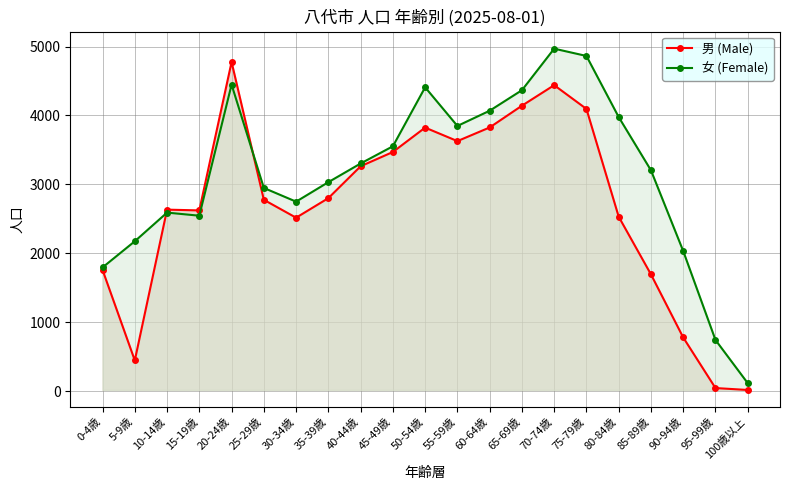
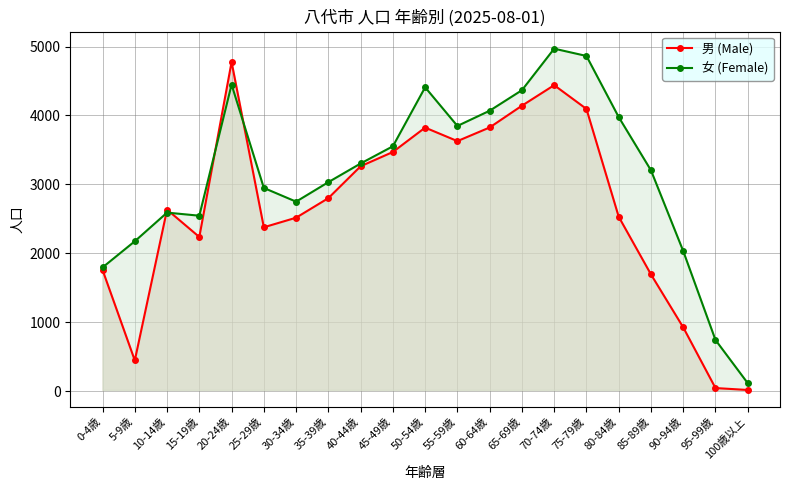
  {
    "男 (Male)": {
      "5-9歳": 400,
      "10-14歳": 2600,
-     "15-19歳": 2600,
+     "15-19歳": 2200,
      "20-24歳": 4800,
-     "25-29歳": 2800,
+     "25-29歳": 2400,
      "30-34歳": 2500,
      "35-39歳": 2800,
      "40-44歳": 3300,
      "45-49歳": 3500,
      "50-54歳": 3800,
      "55-59歳": 3600,
      "60-64歳": 3800,
      "65-69歳": 4100,
      "70-74歳": 4400,
      "75-79歳": 4100,
      "80-84歳": 2500,
      "85-89歳": 1700,
-     "90-94歳": 800,
+     "90-94歳": 900,
      "95-99歳": 0,
      "100歳以上": 0
    },
    "女 (Female)": {
      "5-9歳": 2200,
      "10-14歳": 2600,
      "15-19歳": 2500,
      "20-24歳": 4400,
      "25-29歳": 2900,
      "30-34歳": 2700,
      "35-39歳": 3000,
      "40-44歳": 3300,
      "45-49歳": 3600,
      "50-54歳": 4400,
      "55-59歳": 3800,
      "60-64歳": 4100,
      "65-69歳": 4400,
      "70-74歳": 5000,
      "75-79歳": 4900,
      "80-84歳": 4000,
      "85-89歳": 3200,
      "90-94歳": 2000,
      "95-99歳": 700,
      "100歳以上": 100
    }
  }
